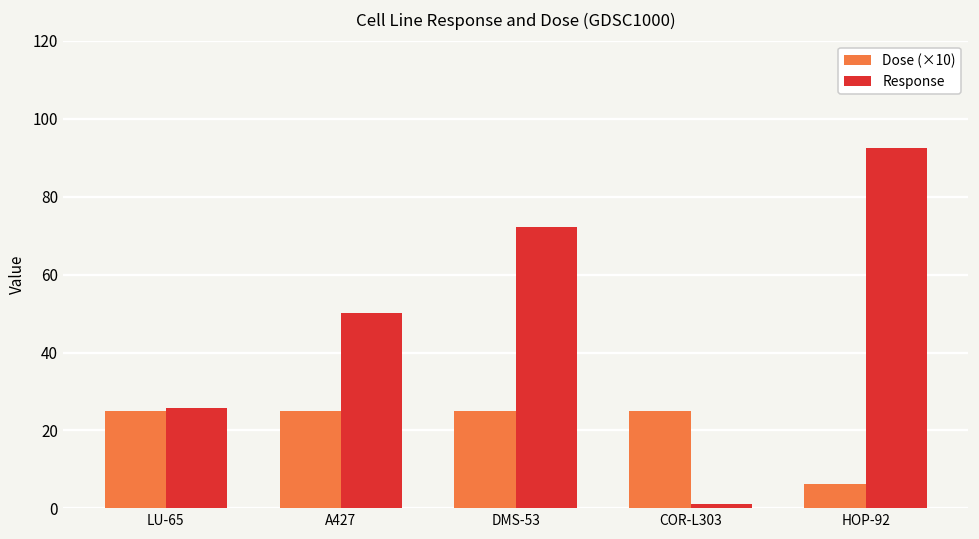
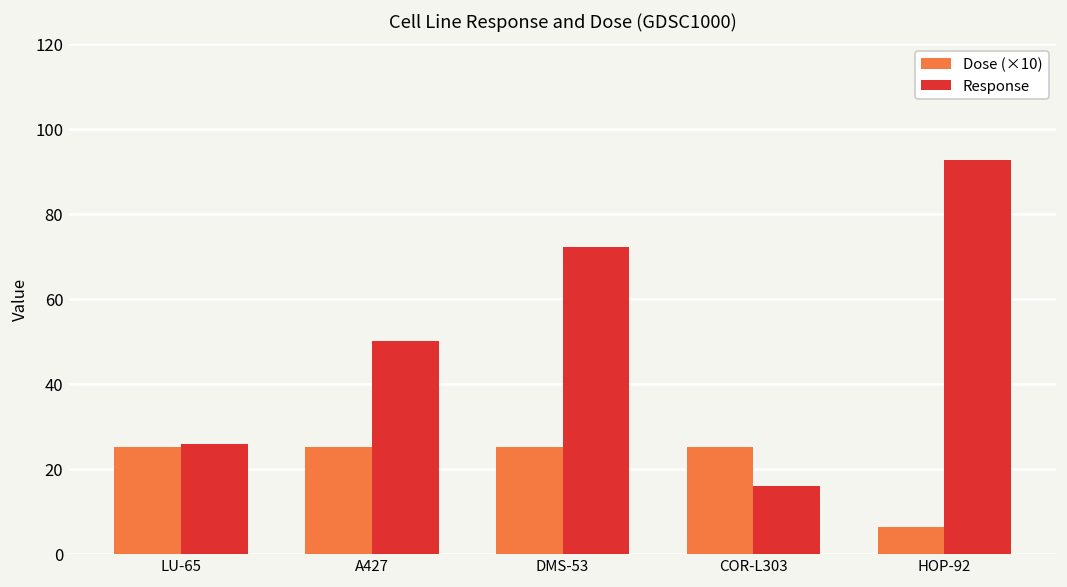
  {
    "Dose (×10)": {
      "LU-65": 25,
      "A427": 25,
      "DMS-53": 25,
      "COR-L303": 25,
      "HOP-92": 6
    },
    "Response": {
      "LU-65": 26,
      "A427": 50,
      "DMS-53": 72,
-     "COR-L303": 1,
+     "COR-L303": 16,
      "HOP-92": 93
    }
  }
